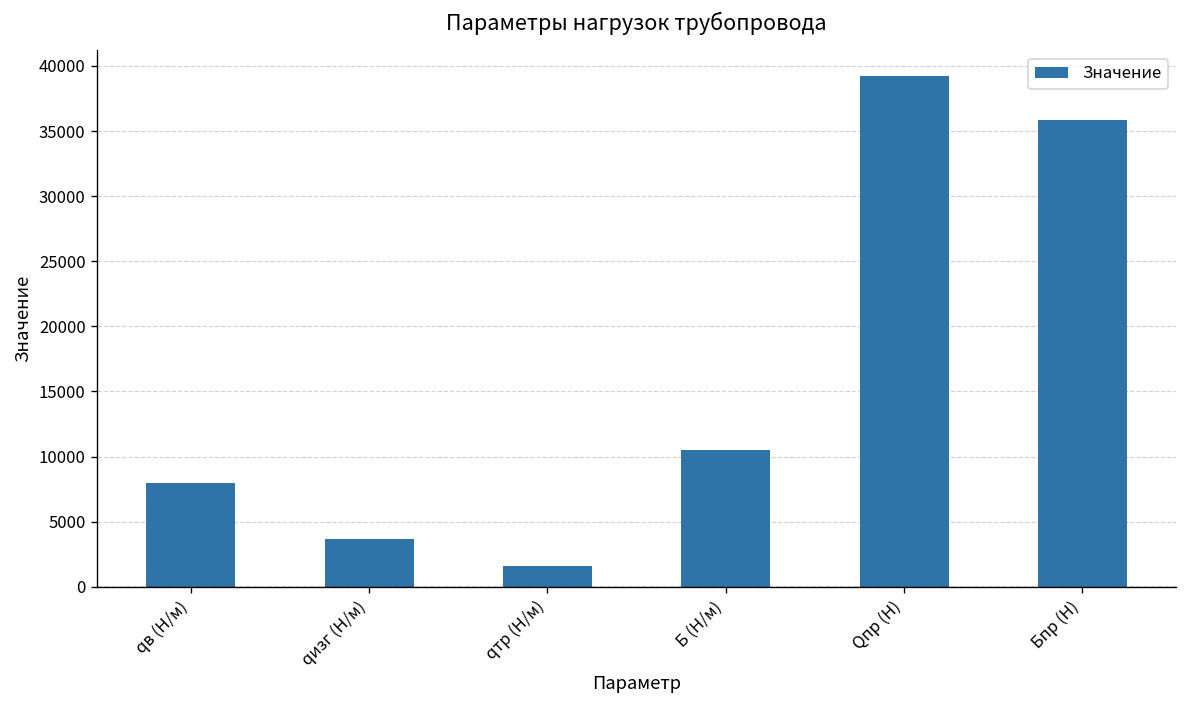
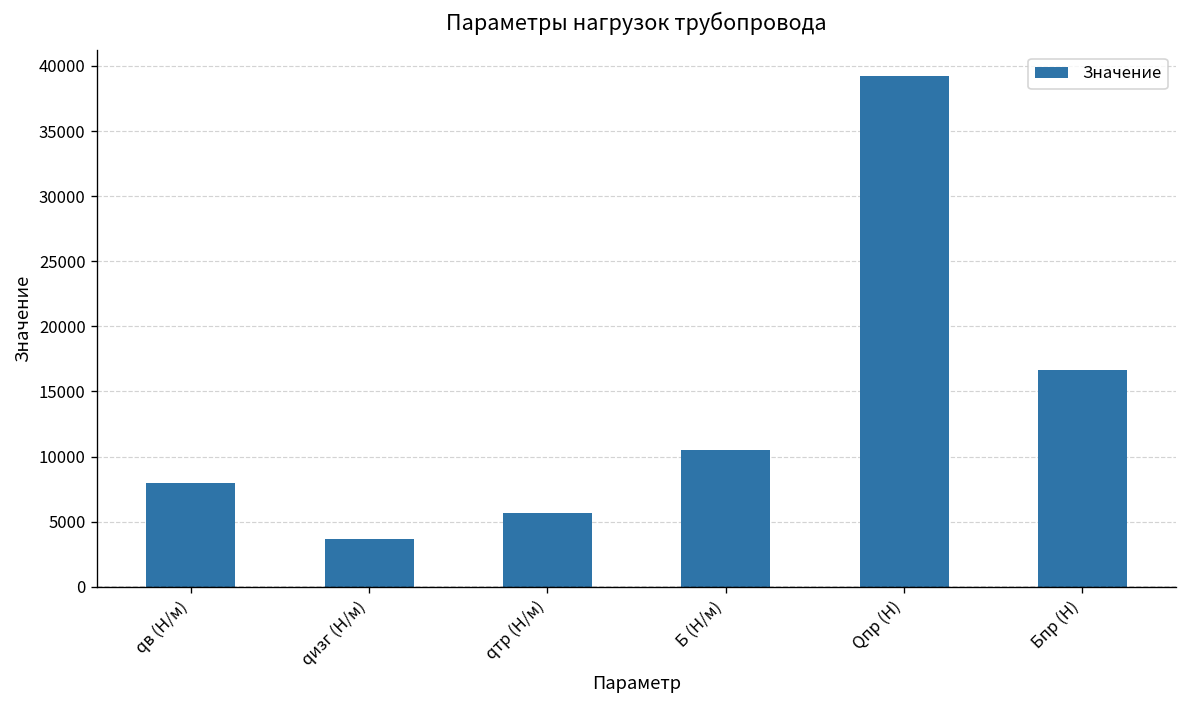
  {
    "qв (Н/м)": 8000,
    "qизг (Н/м)": 3600,
-   "qтр (Н/м)": 1600,
+   "qтр (Н/м)": 5600,
    "Б (Н/м)": 10500,
    "Qпр (Н)": 39200,
-   "Бпр (Н)": 35800
+   "Бпр (Н)": 16700
  }
